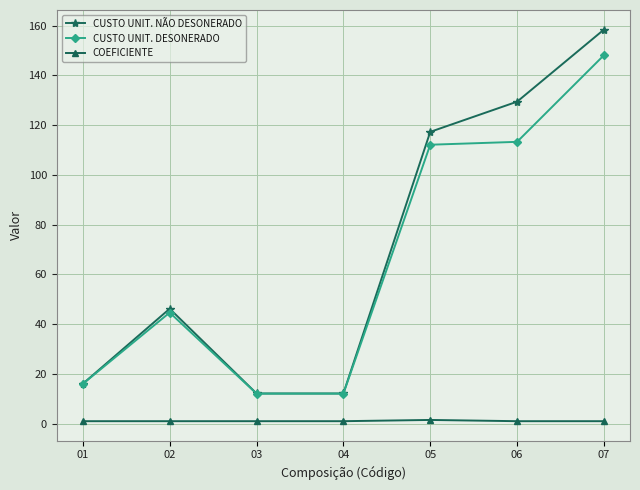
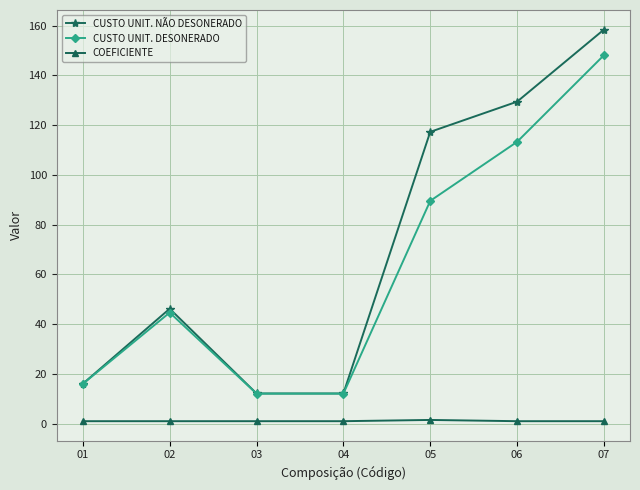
  {
    "CUSTO UNIT. DESONERADO": {
      "02": 45,
-     "05": 112,
+     "05": 90,
      "06": 113,
      "07": 148
    }
  }
